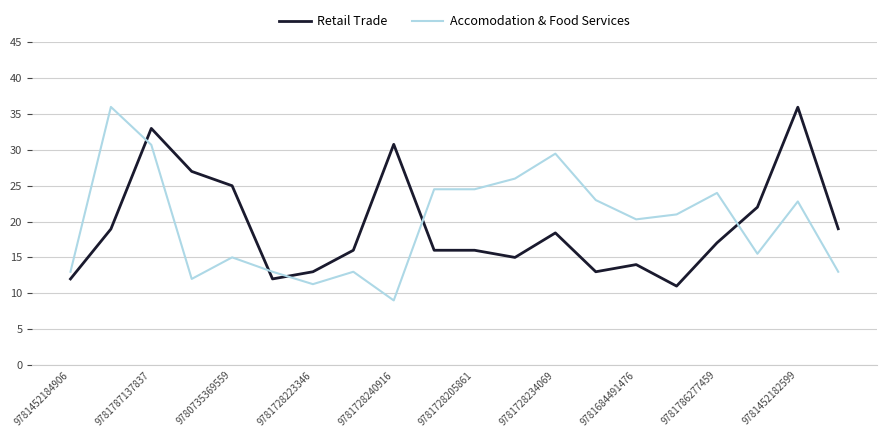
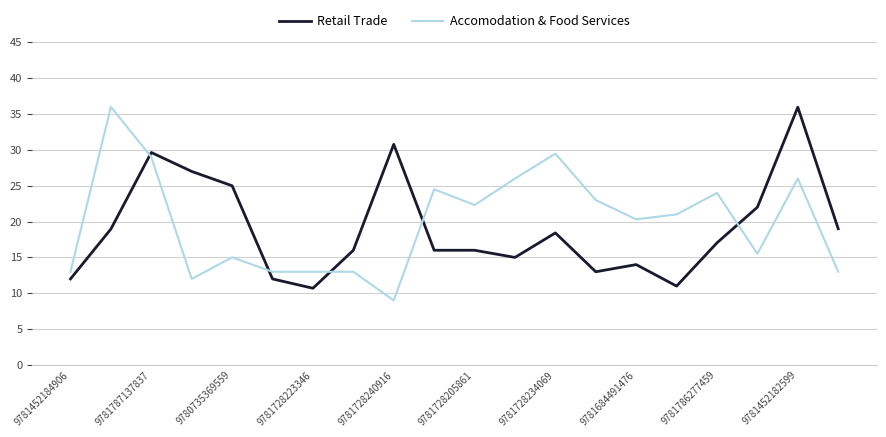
  {
    "Retail Trade": {
      "9781452184906": 12,
-     "9781787137837": 33,
+     "9781787137837": 30,
      "9780735369559": 25,
-     "9781728223346": 13,
+     "9781728223346": 11,
      "9781728240916": 31,
      "9781728205861": 16,
      "9781728234069": 18,
      "9781684491476": 14,
      "9781786277459": 17,
      "9781452182599": 36
    },
    "Accomodation & Food Services": {
      "9781452184906": 13,
-     "9781787137837": 31,
+     "9781787137837": 29,
      "9780735369559": 15,
-     "9781728223346": 11,
+     "9781728223346": 13,
      "9781728240916": 9,
-     "9781728205861": 25,
+     "9781728205861": 22,
      "9781728234069": 29,
      "9781684491476": 20,
      "9781786277459": 24,
-     "9781452182599": 23
+     "9781452182599": 26
    }
  }
